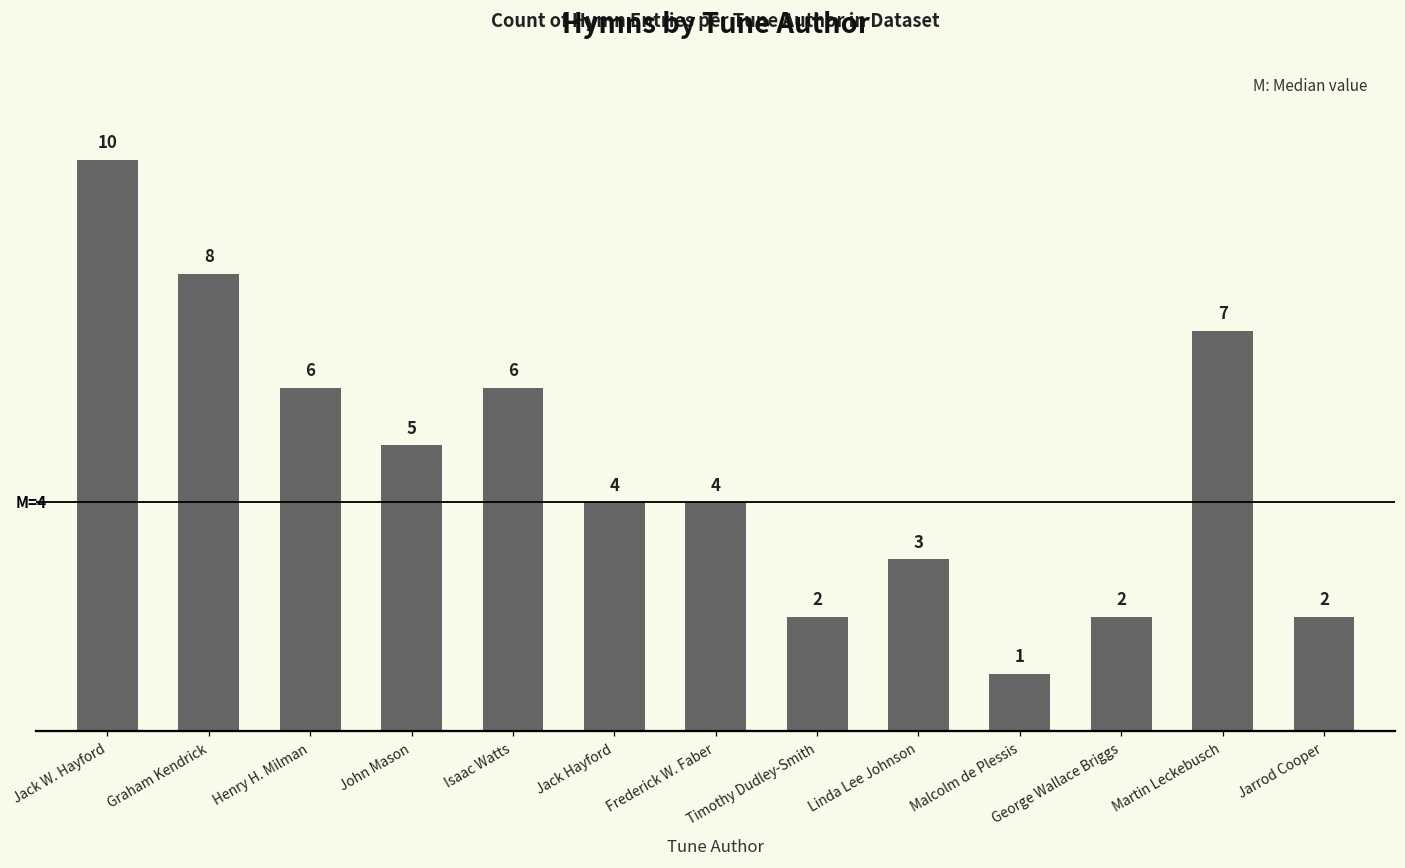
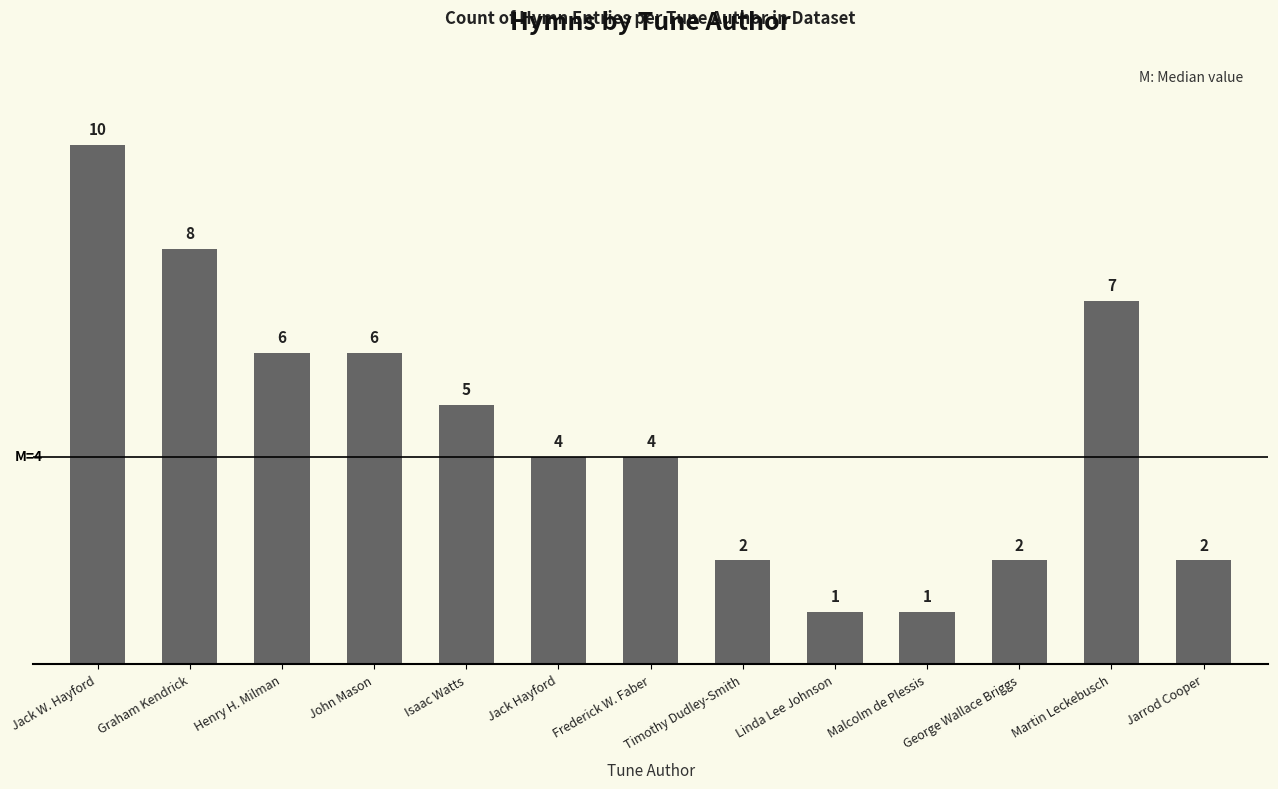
  {
    "Jack W. Hayford": 10,
    "Graham Kendrick": 8,
    "Henry H. Milman": 6,
-   "John Mason": 5,
-   "Isaac Watts": 6,
+   "John Mason": 6,
+   "Isaac Watts": 5,
    "Jack Hayford": 4,
    "Frederick W. Faber": 4,
    "Timothy Dudley-Smith": 2,
-   "Linda Lee Johnson": 3,
+   "Linda Lee Johnson": 1,
    "Malcolm de Plessis": 1,
    "George Wallace Briggs": 2,
    "Martin Leckebusch": 7,
    "Jarrod Cooper": 2
  }
